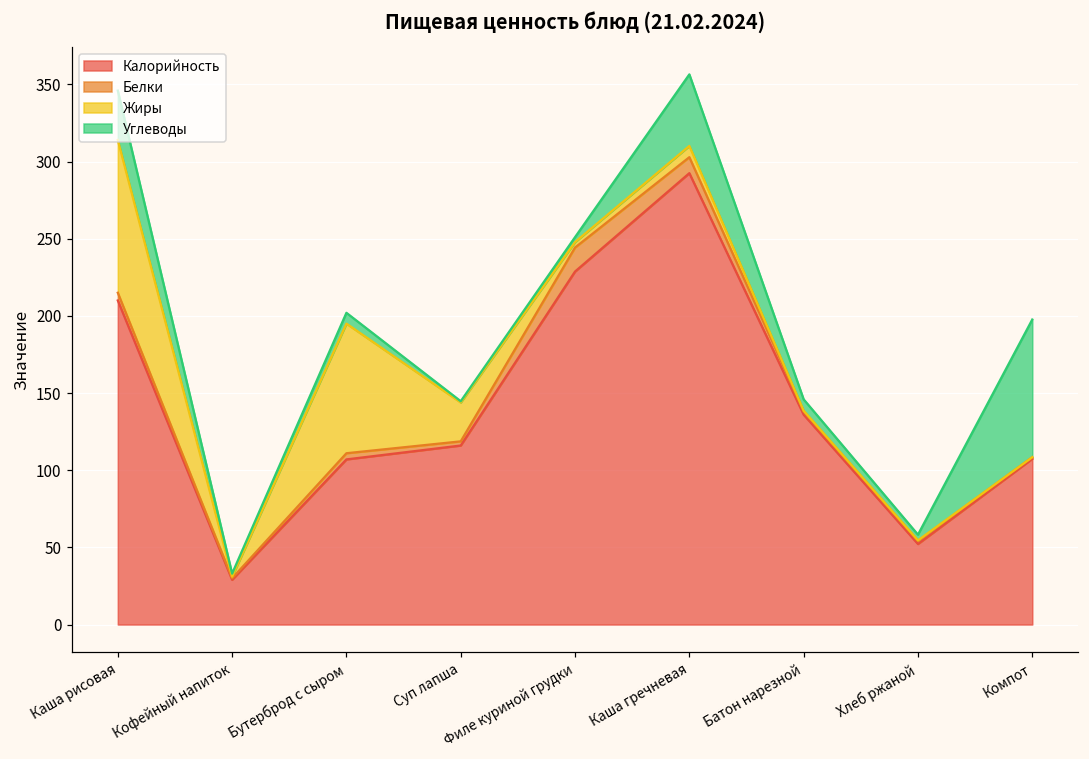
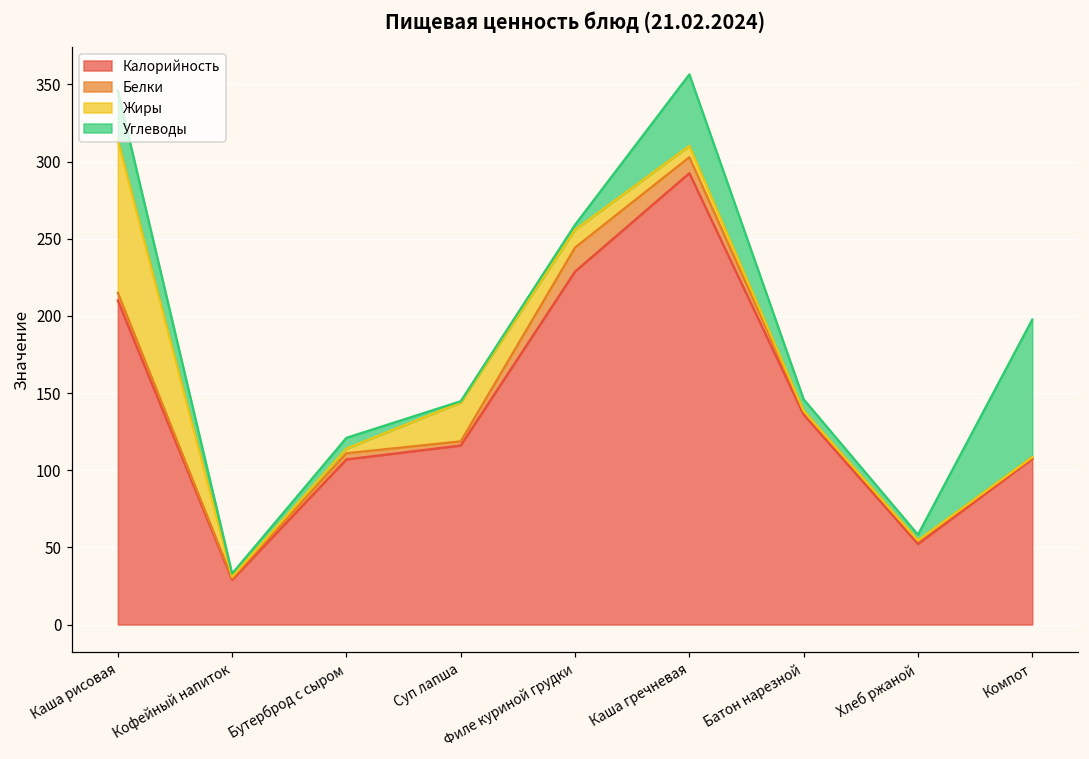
  {
    "Жиры": {
-     "Бутерброд с сыром": 84,
-     "Филе куриной грудки": 4,
+     "Бутерброд с сыром": 3,
+     "Филе куриной грудки": 12,
      "Каша гречневая": 7
    },
    "Углеводы": {
      "Кофейный напиток": 2,
      "Бутерброд с сыром": 7,
      "Филе куриной грудки": 3,
      "Каша гречневая": 46,
      "Батон нарезной": 7,
      "Хлеб ржаной": 4,
      "Компот": 89
    }
  }
